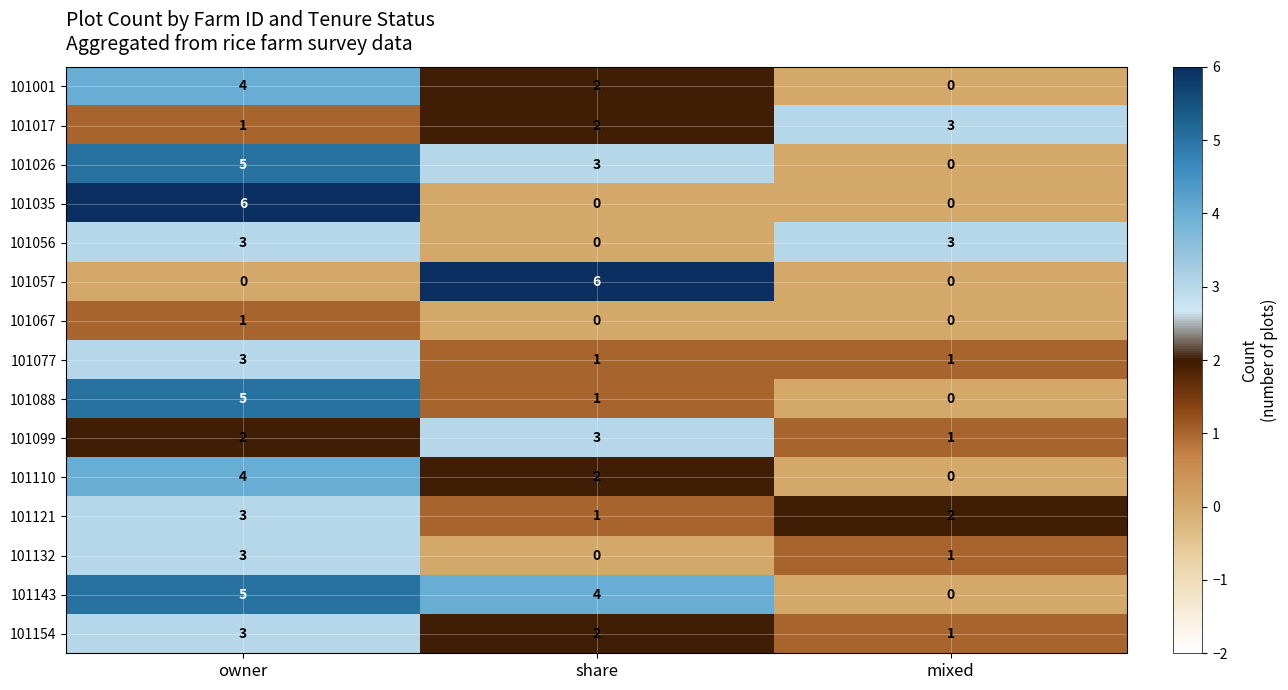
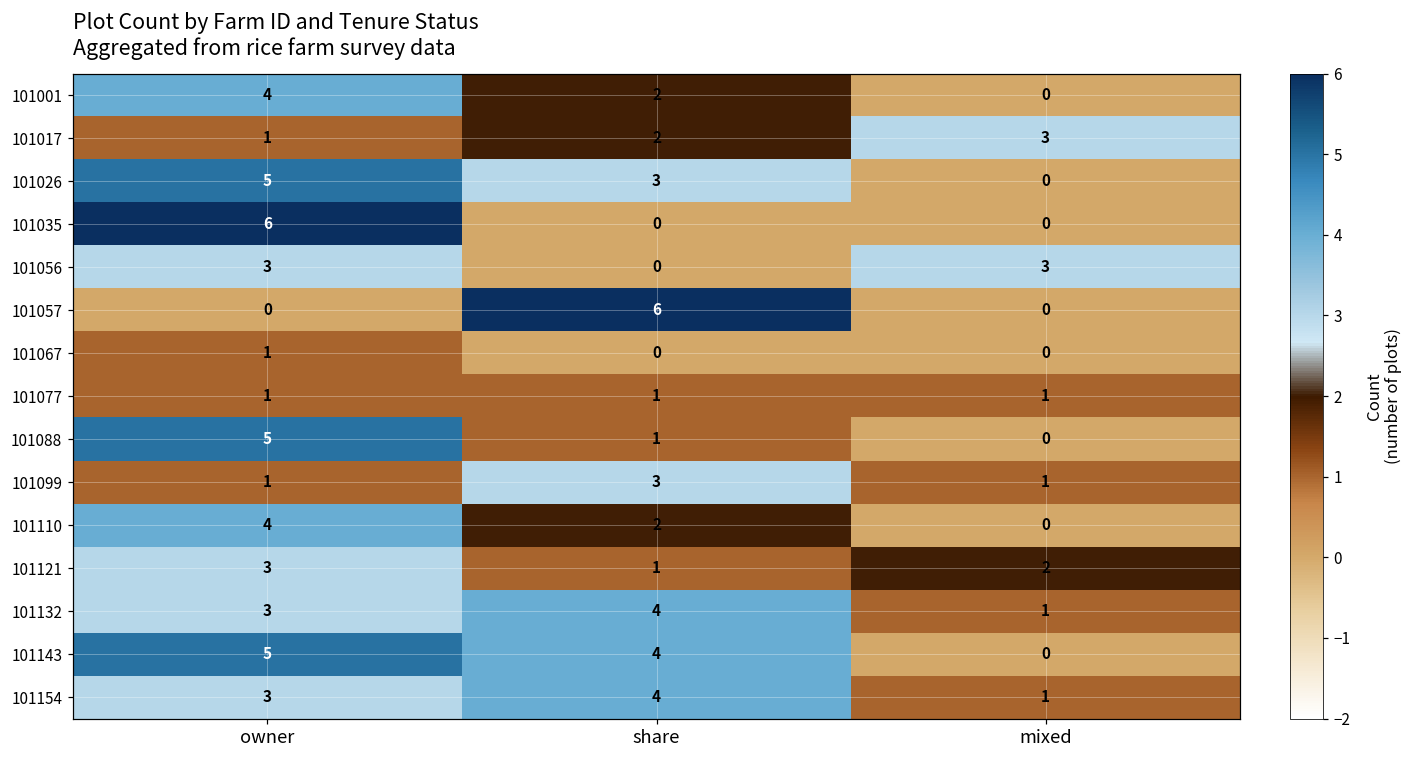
  {
    "101001": {
      "owner": 4,
      "share": 2,
      "mixed": 0
    },
    "101017": {
      "owner": 1,
      "share": 2,
      "mixed": 3
    },
    "101026": {
      "owner": 5,
      "share": 3,
      "mixed": 0
    },
    "101035": {
      "owner": 6,
      "share": 0,
      "mixed": 0
    },
    "101056": {
      "owner": 3,
      "share": 0,
      "mixed": 3
    },
    "101057": {
      "owner": 0,
      "share": 6,
      "mixed": 0
    },
    "101067": {
      "owner": 1,
      "share": 0,
      "mixed": 0
    },
    "101077": {
-     "owner": 3,
+     "owner": 1,
      "share": 1,
      "mixed": 1
    },
    "101088": {
      "owner": 5,
      "share": 1,
      "mixed": 0
    },
    "101099": {
-     "owner": 2,
+     "owner": 1,
      "share": 3,
      "mixed": 1
    },
    "101110": {
      "owner": 4,
      "share": 2,
      "mixed": 0
    },
    "101121": {
      "owner": 3,
      "share": 1,
      "mixed": 2
    },
    "101132": {
      "owner": 3,
-     "share": 0,
+     "share": 4,
      "mixed": 1
    },
    "101143": {
      "owner": 5,
      "share": 4,
      "mixed": 0
    },
    "101154": {
      "owner": 3,
-     "share": 2,
+     "share": 4,
      "mixed": 1
    }
  }
